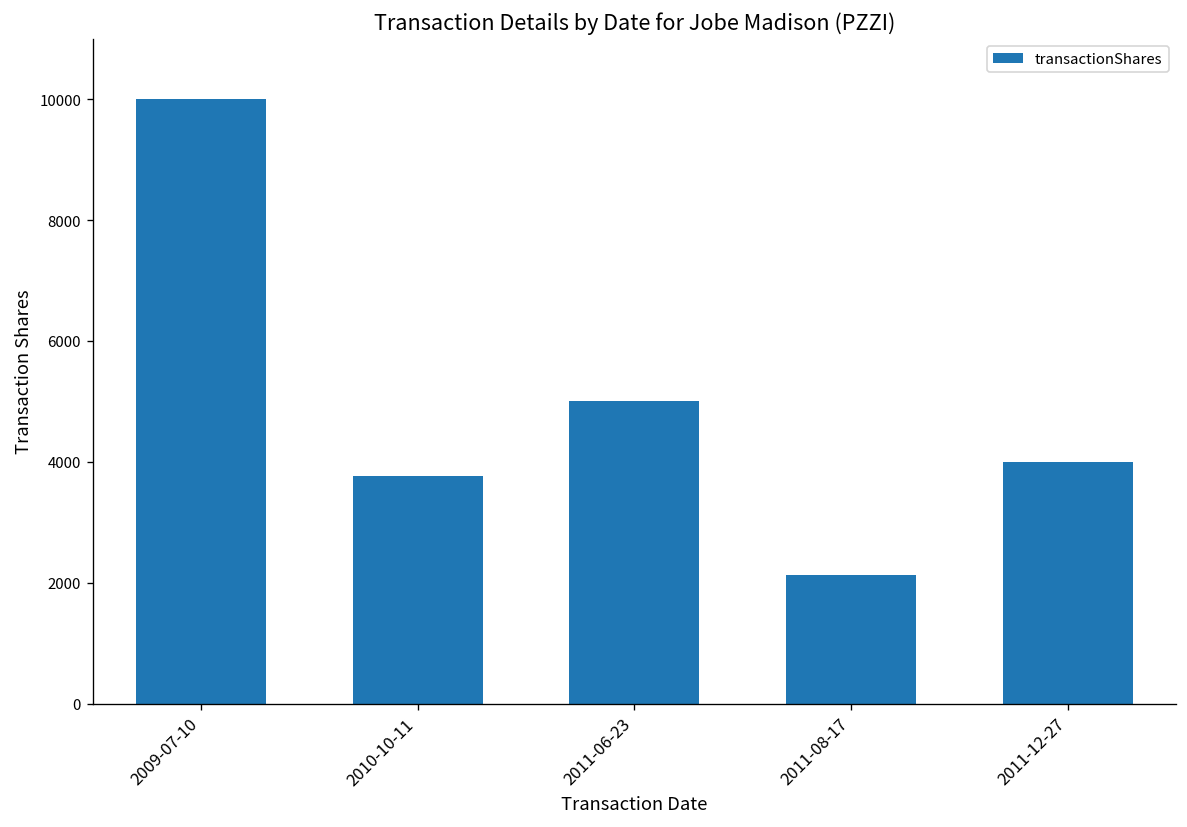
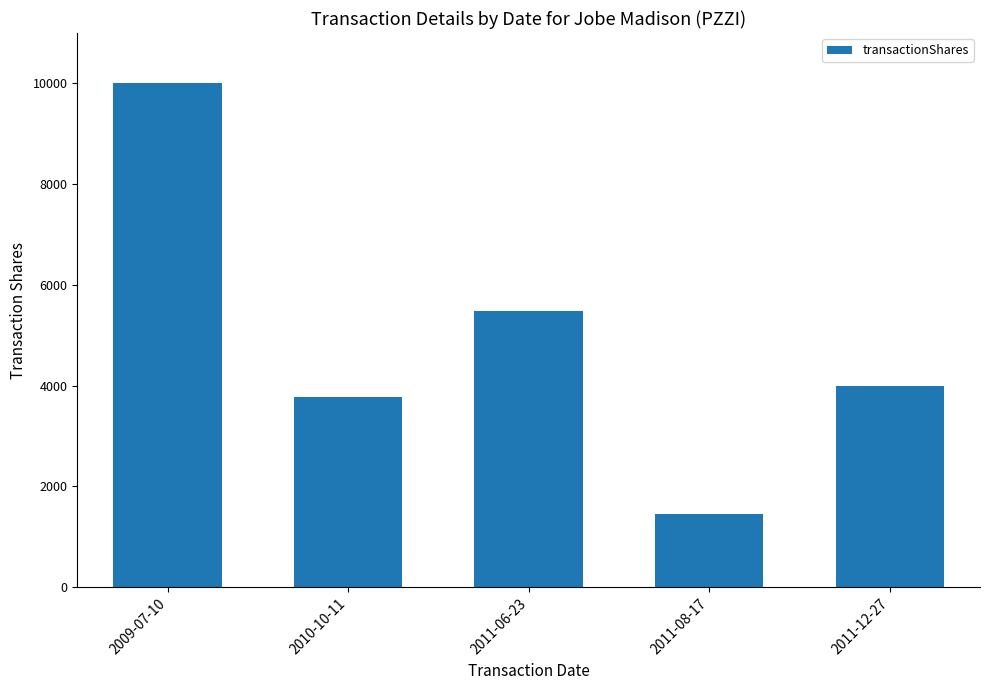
  {
    "2009-07-10": 10000,
    "2010-10-11": 3800,
-   "2011-06-23": 5000,
-   "2011-08-17": 2100,
+   "2011-06-23": 5500,
+   "2011-08-17": 1400,
    "2011-12-27": 4000
  }
